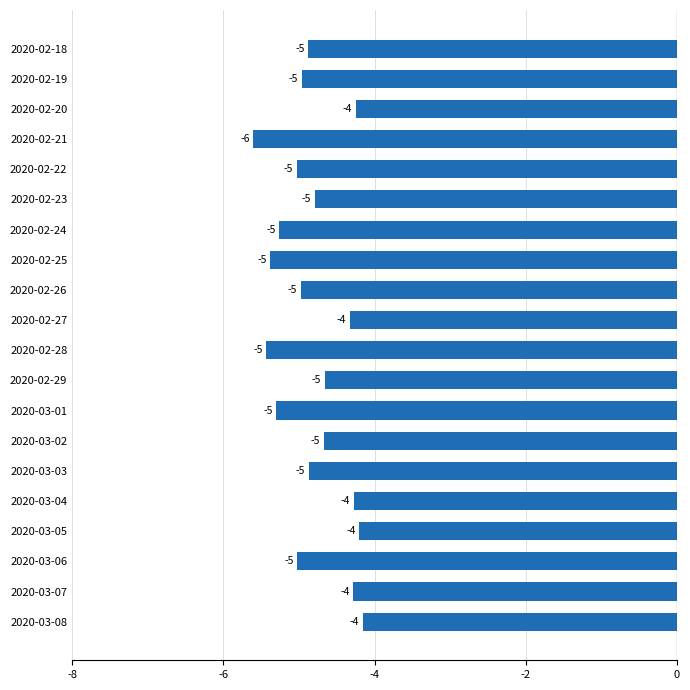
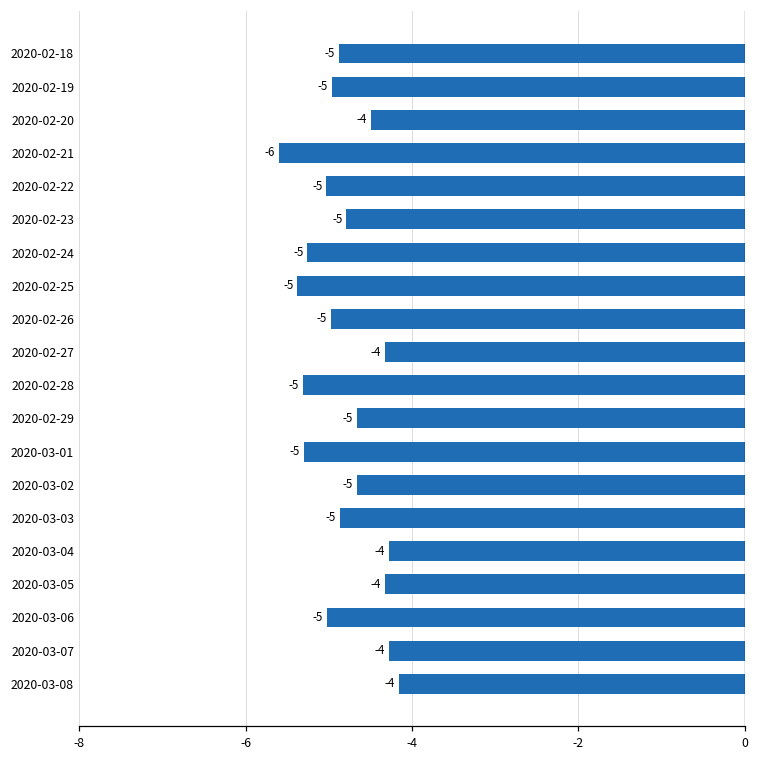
  {
-   "2020-02-20": -4.3,
-   "2020-02-28": -5.4,
-   "2020-03-05": -4.2
+   "2020-02-20": -4.5,
+   "2020-02-28": -5.3,
+   "2020-03-05": -4.3
  }
